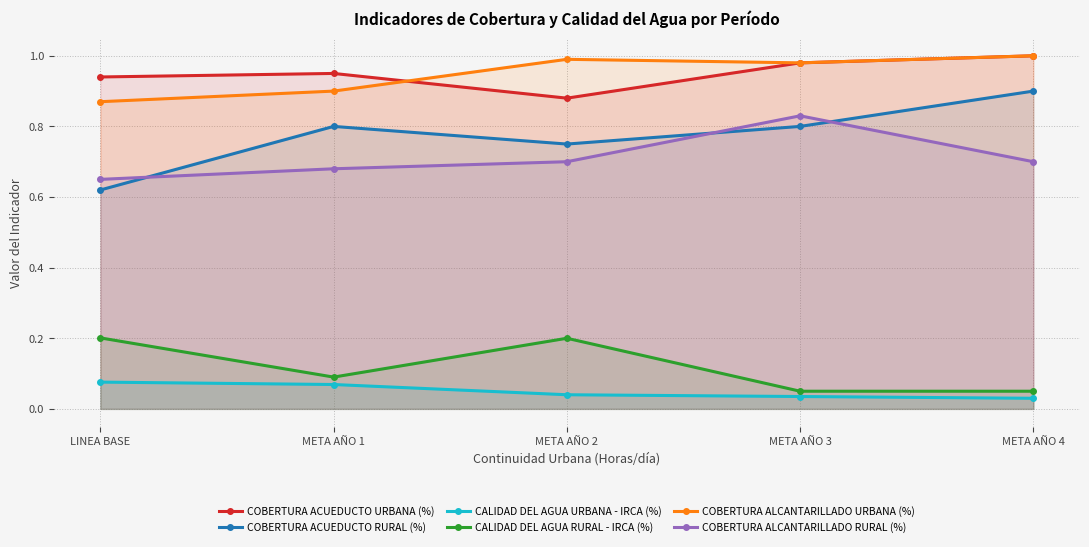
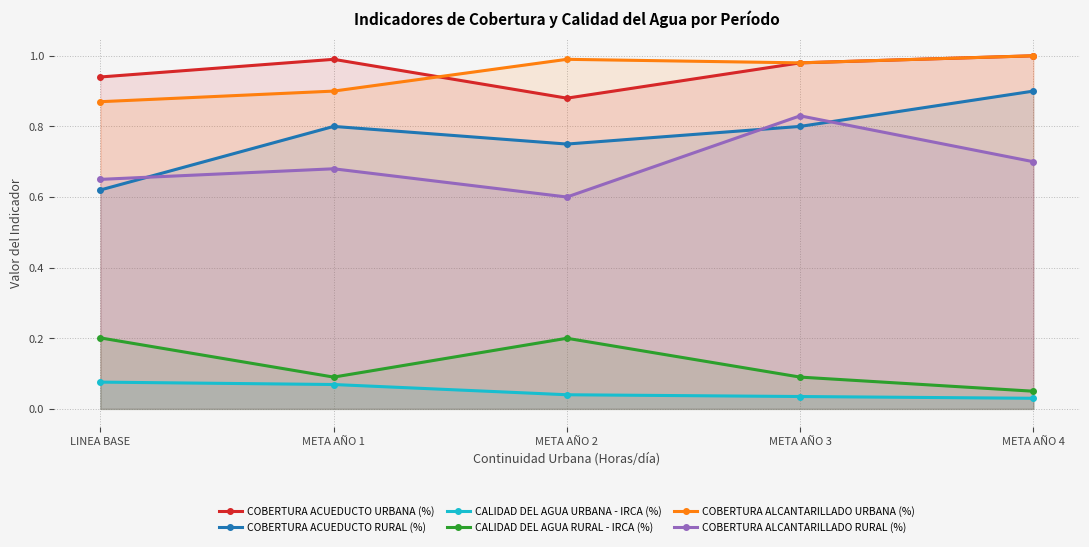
  {
    "COBERTURA ACUEDUCTO URBANA (%)": {
      "LINEA BASE": 0.94,
-     "META AÑO 1": 0.95,
+     "META AÑO 1": 0.99,
      "META AÑO 2": 0.88
    },
    "COBERTURA ACUEDUCTO RURAL (%)": {
      "LINEA BASE": 0.62,
      "META AÑO 1": 0.80,
      "META AÑO 2": 0.75,
      "META AÑO 3": 0.80,
      "META AÑO 4": 0.90
    },
    "CALIDAD DEL AGUA URBANA - IRCA (%)": {
      "LINEA BASE": 0.08,
      "META AÑO 1": 0.07,
      "META AÑO 2": 0.04,
      "META AÑO 3": 0.04,
      "META AÑO 4": 0.03
    },
    "CALIDAD DEL AGUA RURAL - IRCA (%)": {
      "LINEA BASE": 0.20,
      "META AÑO 1": 0.09,
      "META AÑO 2": 0.20,
-     "META AÑO 3": 0.05,
+     "META AÑO 3": 0.09,
      "META AÑO 4": 0.05
    },
    "COBERTURA ALCANTARILLADO URBANA (%)": {
      "LINEA BASE": 0.87,
      "META AÑO 1": 0.90,
      "META AÑO 2": 0.99
    },
    "COBERTURA ALCANTARILLADO RURAL (%)": {
      "LINEA BASE": 0.65,
      "META AÑO 1": 0.68,
-     "META AÑO 2": 0.7,
+     "META AÑO 2": 0.6,
      "META AÑO 3": 0.83,
      "META AÑO 4": 0.7
    }
  }
